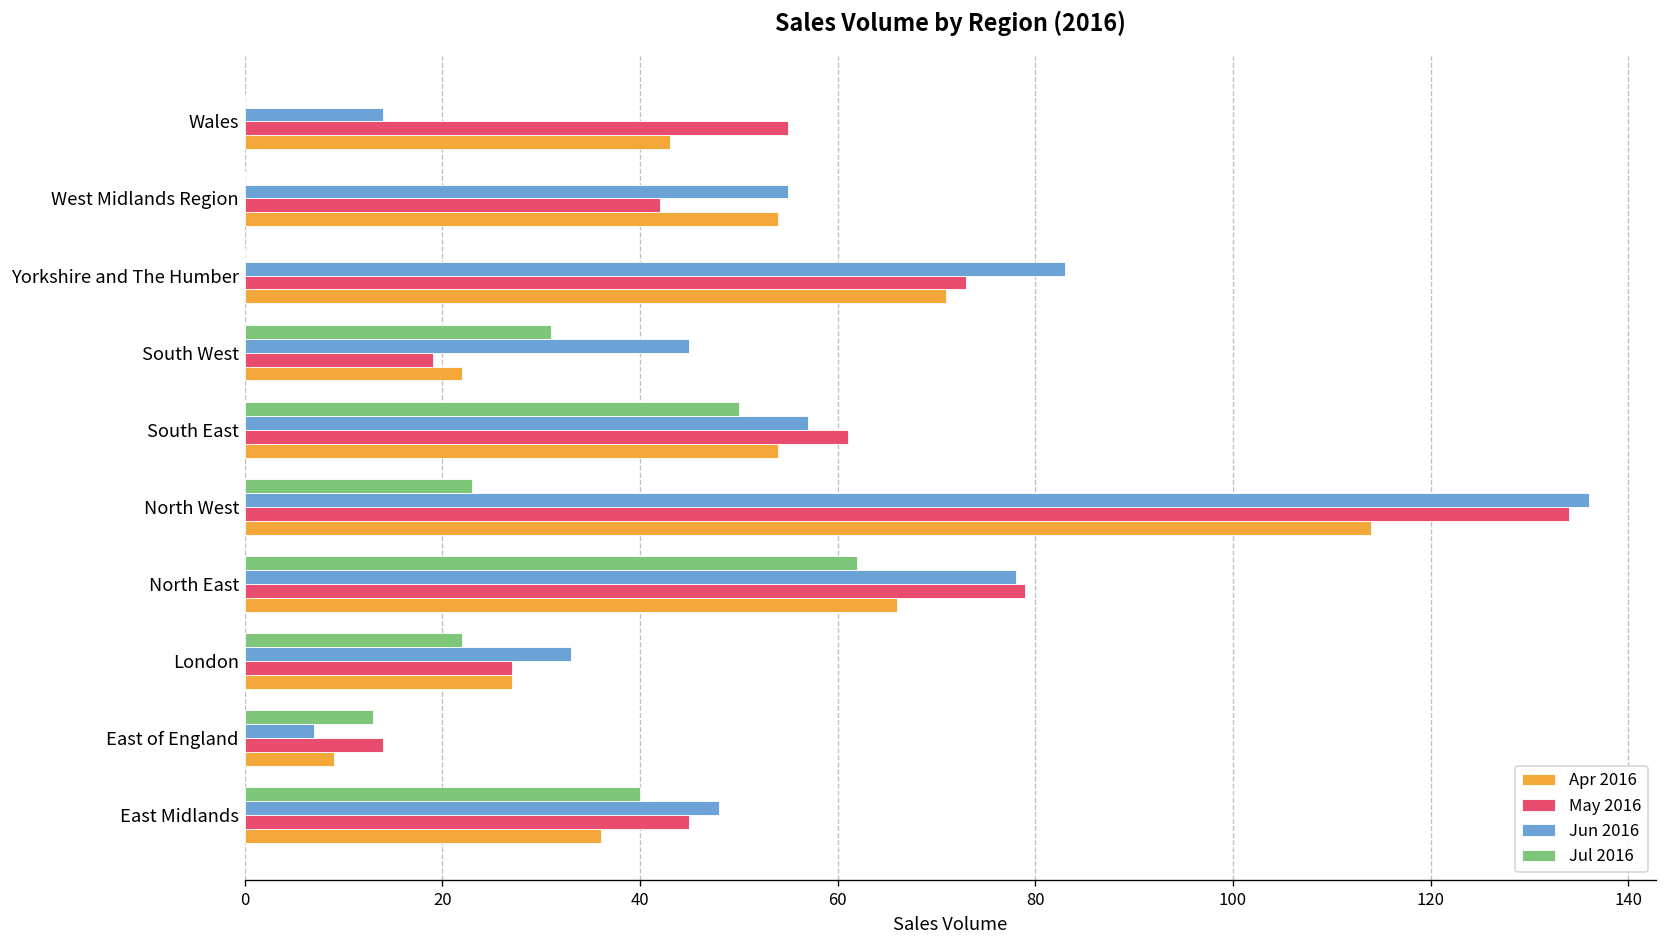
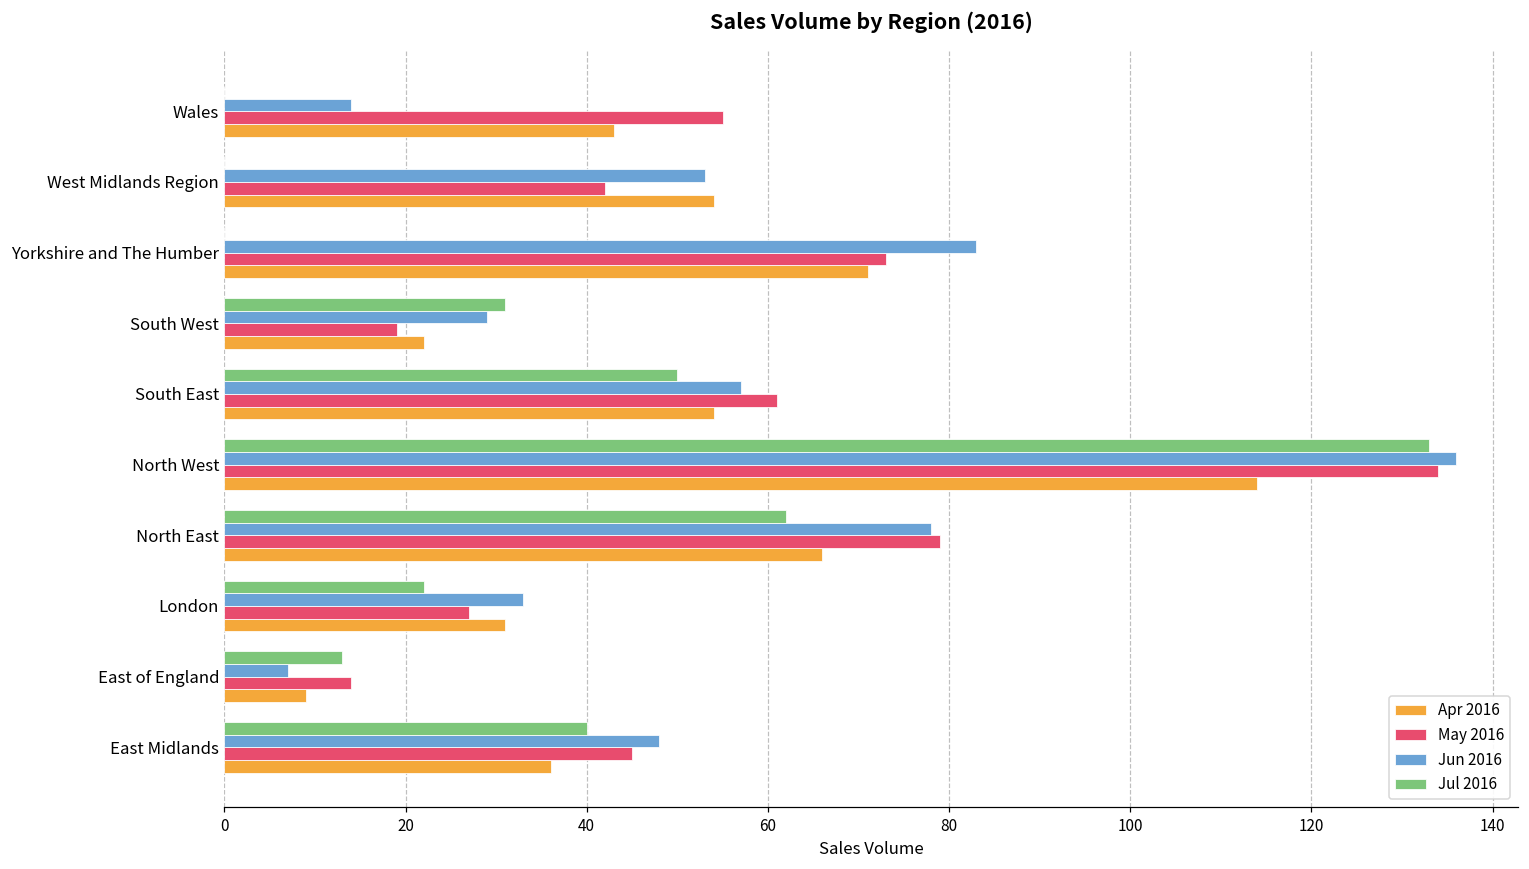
  {
    "Apr 2016": {
      "Wales": 43,
      "West Midlands Region": 54,
      "Yorkshire and The Humber": 71,
      "South West": 22,
      "South East": 54,
      "North West": 114,
      "North East": 66,
-     "London": 27,
+     "London": 31,
      "East of England": 9,
      "East Midlands": 36
    },
    "May 2016": {
      "Wales": 55,
      "West Midlands Region": 42,
      "Yorkshire and The Humber": 73,
      "South West": 19,
      "South East": 61,
      "North West": 134,
      "North East": 79,
      "London": 27,
      "East of England": 14,
      "East Midlands": 45
    },
    "Jun 2016": {
      "Wales": 14,
-     "West Midlands Region": 55,
+     "West Midlands Region": 53,
      "Yorkshire and The Humber": 83,
-     "South West": 45,
+     "South West": 29,
      "South East": 57,
      "North West": 136,
      "North East": 78,
      "London": 33,
      "East of England": 7,
      "East Midlands": 48
    },
    "Jul 2016": {
      "Wales": 0,
      "West Midlands Region": 0,
      "Yorkshire and The Humber": 0,
      "South West": 31,
      "South East": 50,
-     "North West": 23,
+     "North West": 133,
      "North East": 62,
      "London": 22,
      "East of England": 13,
      "East Midlands": 40
    }
  }
